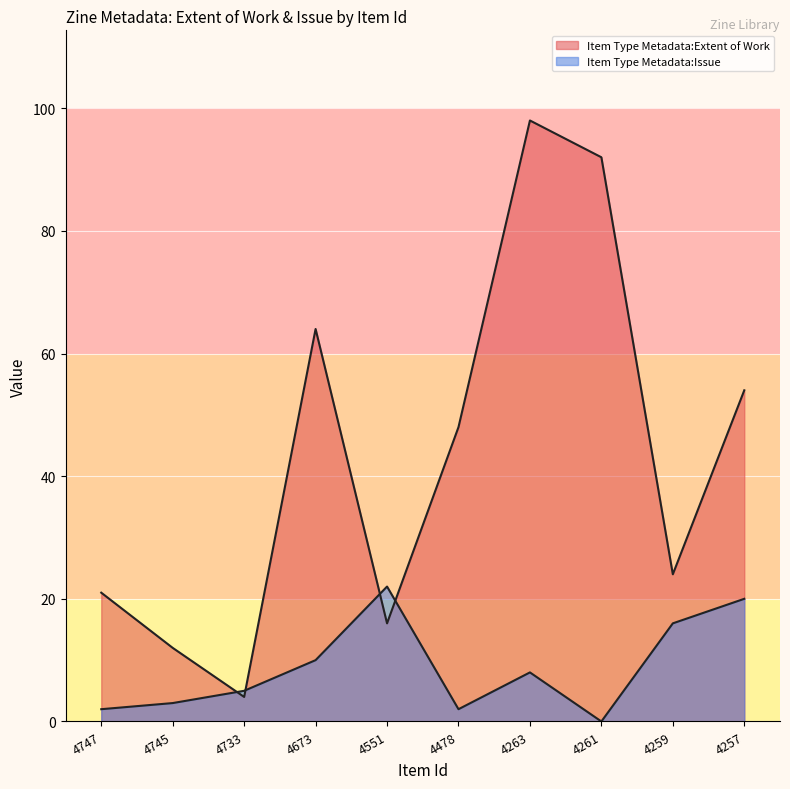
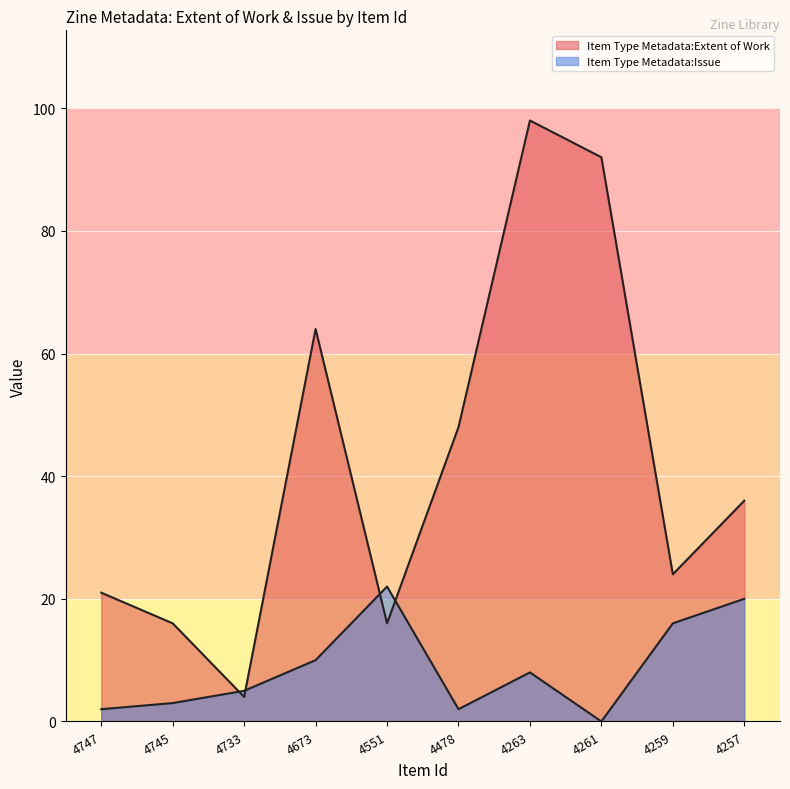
  {
    "Item Type Metadata:Extent of Work": {
      "4747": 21,
-     "4745": 12,
+     "4745": 16,
      "4733": 4,
      "4673": 64,
      "4551": 16,
      "4478": 48,
      "4263": 98,
      "4261": 92,
      "4259": 24,
-     "4257": 54
+     "4257": 36
    },
    "Item Type Metadata:Issue": {
      "4747": 2,
      "4745": 3,
      "4733": 5,
      "4673": 10,
      "4551": 22,
      "4478": 2,
      "4263": 8,
      "4261": 0,
      "4259": 16,
      "4257": 20
    }
  }
